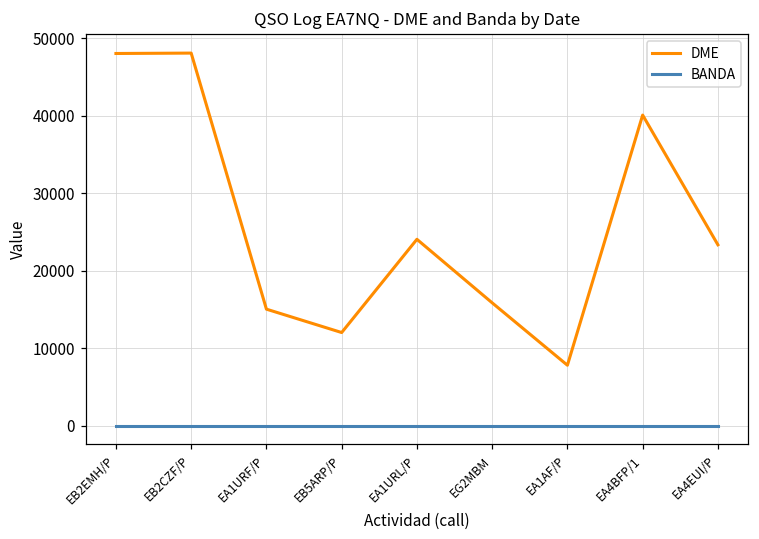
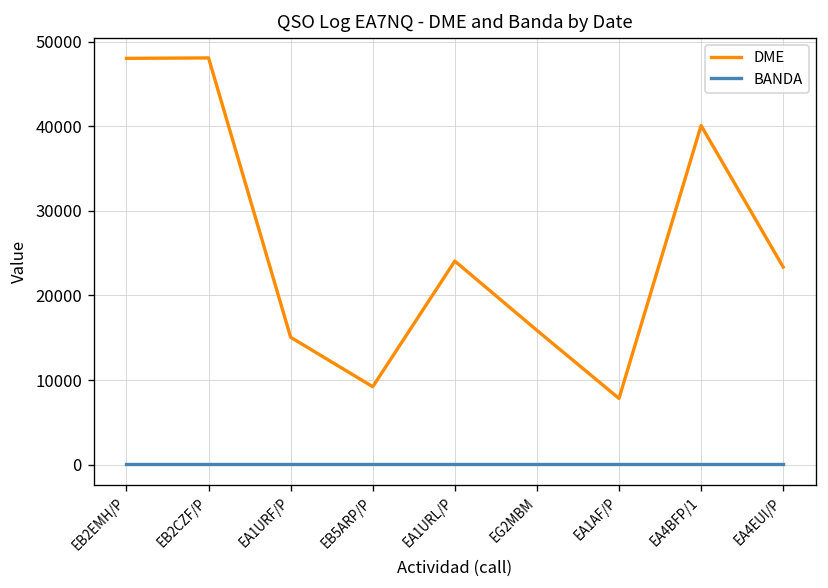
  {
    "DME": {
      "EB2EMH/P": 48000,
      "EB2CZF/P": 48000,
      "EA1URF/P": 15000,
-     "EB5ARP/P": 12000,
+     "EB5ARP/P": 9000,
      "EA1URL/P": 24000,
      "EG2MBM": 16000,
      "EA1AF/P": 8000,
      "EA4BFP/1": 40000,
      "EA4EUI/P": 23000
    },
    "BANDA": {
      "EB2EMH/P": 0,
      "EB2CZF/P": 0,
      "EA1URF/P": 0,
      "EB5ARP/P": 0,
      "EA1URL/P": 0,
      "EG2MBM": 0,
      "EA1AF/P": 0,
      "EA4BFP/1": 0,
      "EA4EUI/P": 0
    }
  }
